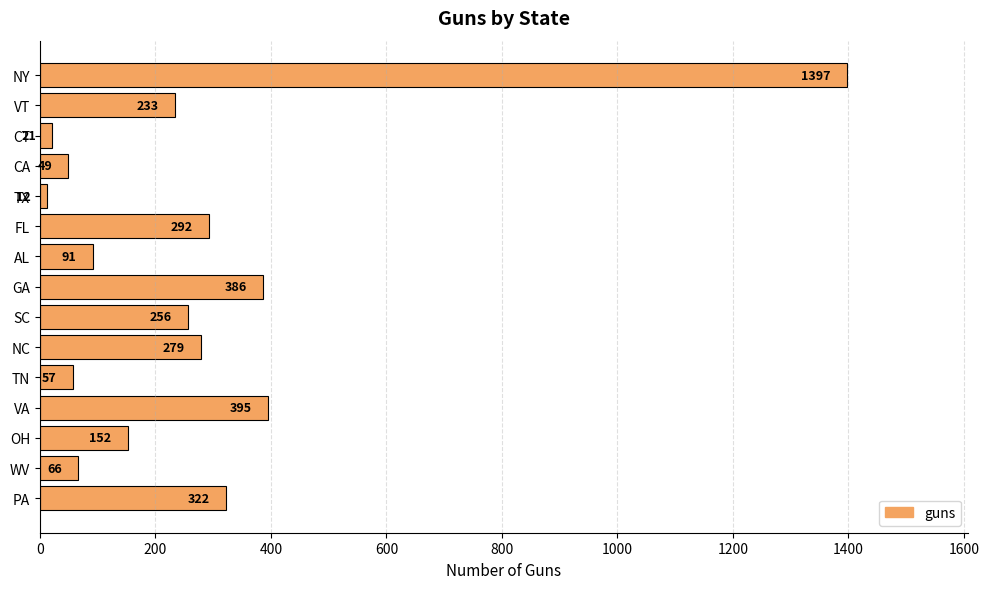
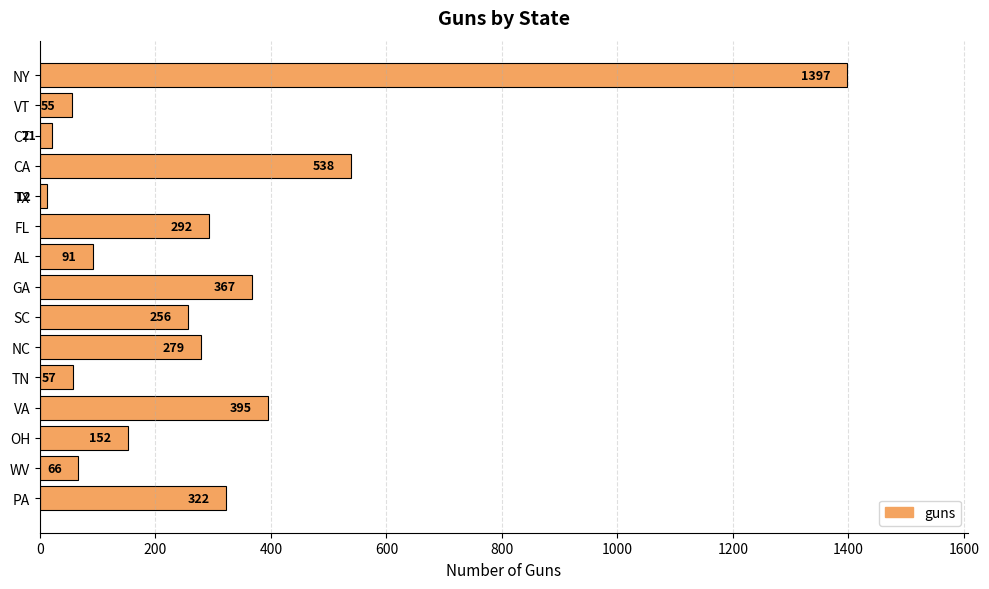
  {
    "NY": 1397,
-   "VT": 233,
+   "VT": 55,
    "CT": 21,
-   "CA": 49,
+   "CA": 538,
    "TX": 12,
    "FL": 292,
    "AL": 91,
-   "GA": 386,
+   "GA": 367,
    "SC": 256,
    "NC": 279,
    "TN": 57,
    "VA": 395,
    "OH": 152,
    "WV": 66,
    "PA": 322
  }
